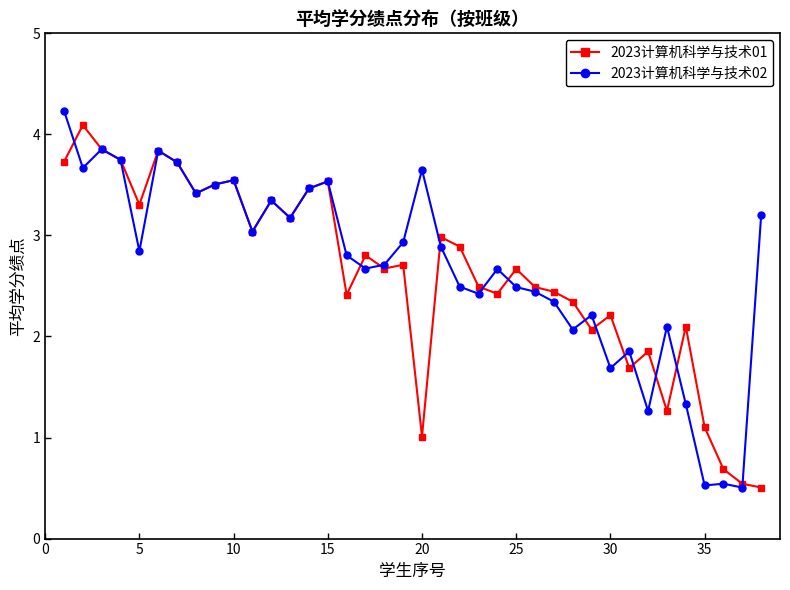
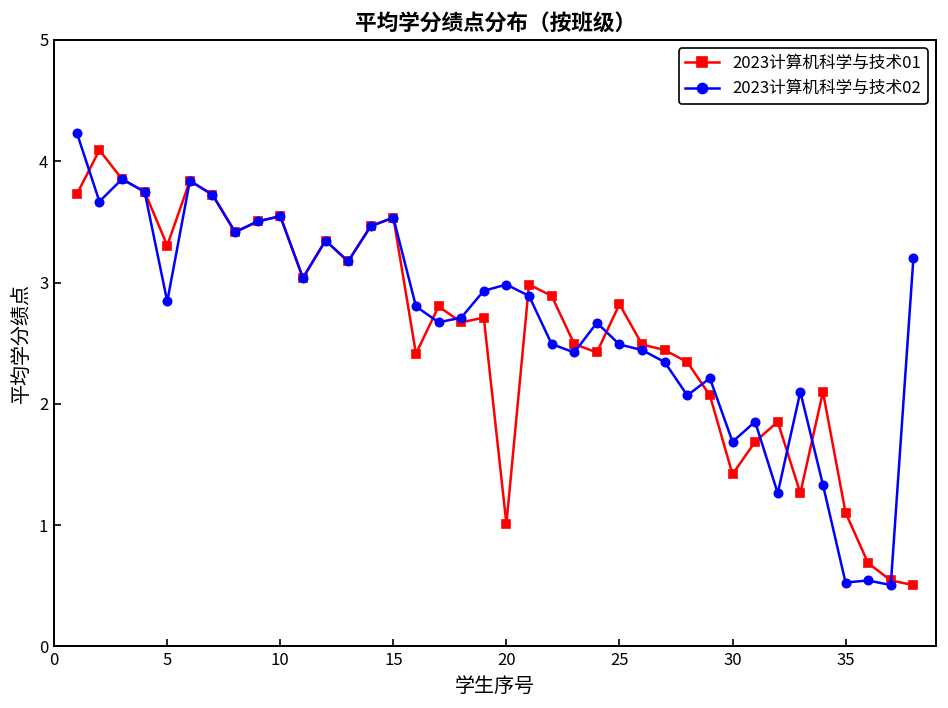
  {
    "2023计算机科学与技术01": {
      "5": 3.31,
      "20": 1.01,
-     "25": 2.67,
-     "30": 2.21,
+     "25": 2.82,
+     "30": 1.42,
      "35": 1.10
    },
    "2023计算机科学与技术02": {
      "5": 2.84,
-     "20": 3.65,
+     "20": 2.98,
      "25": 2.49,
      "30": 1.69,
      "35": 0.53
    }
  }
